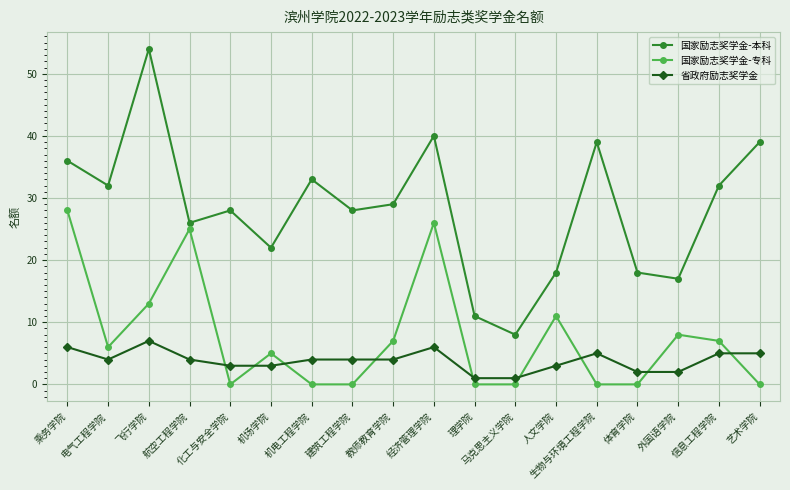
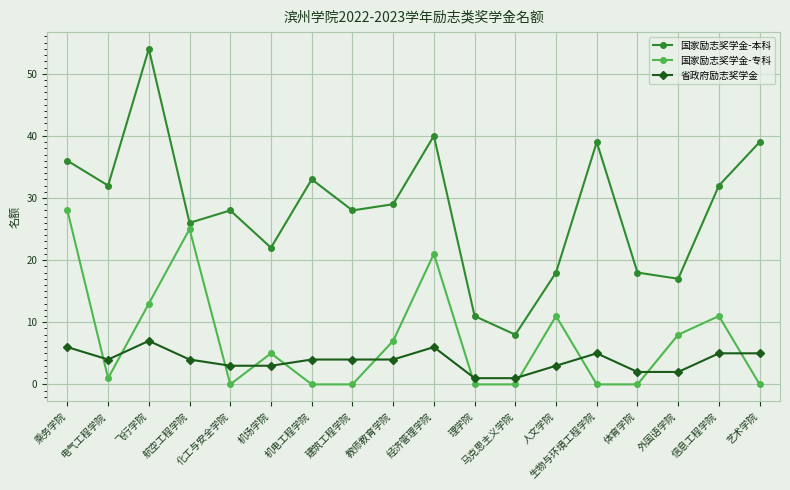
  {
    "国家励志奖学金-专科": {
      "乘务学院": 28,
-     "电气工程学院": 6,
+     "电气工程学院": 1,
      "飞行学院": 13,
      "航空工程学院": 25,
      "化工与安全学院": 0,
      "机场学院": 5,
      "机电工程学院": 0,
      "建筑工程学院": 0,
      "教师教育学院": 7,
-     "经济管理学院": 26,
+     "经济管理学院": 21,
      "理学院": 0,
      "马克思主义学院": 0,
      "人文学院": 11,
      "生物与环境工程学院": 0,
      "体育学院": 0,
      "外国语学院": 8,
-     "信息工程学院": 7,
+     "信息工程学院": 11,
      "艺术学院": 0
    }
  }
